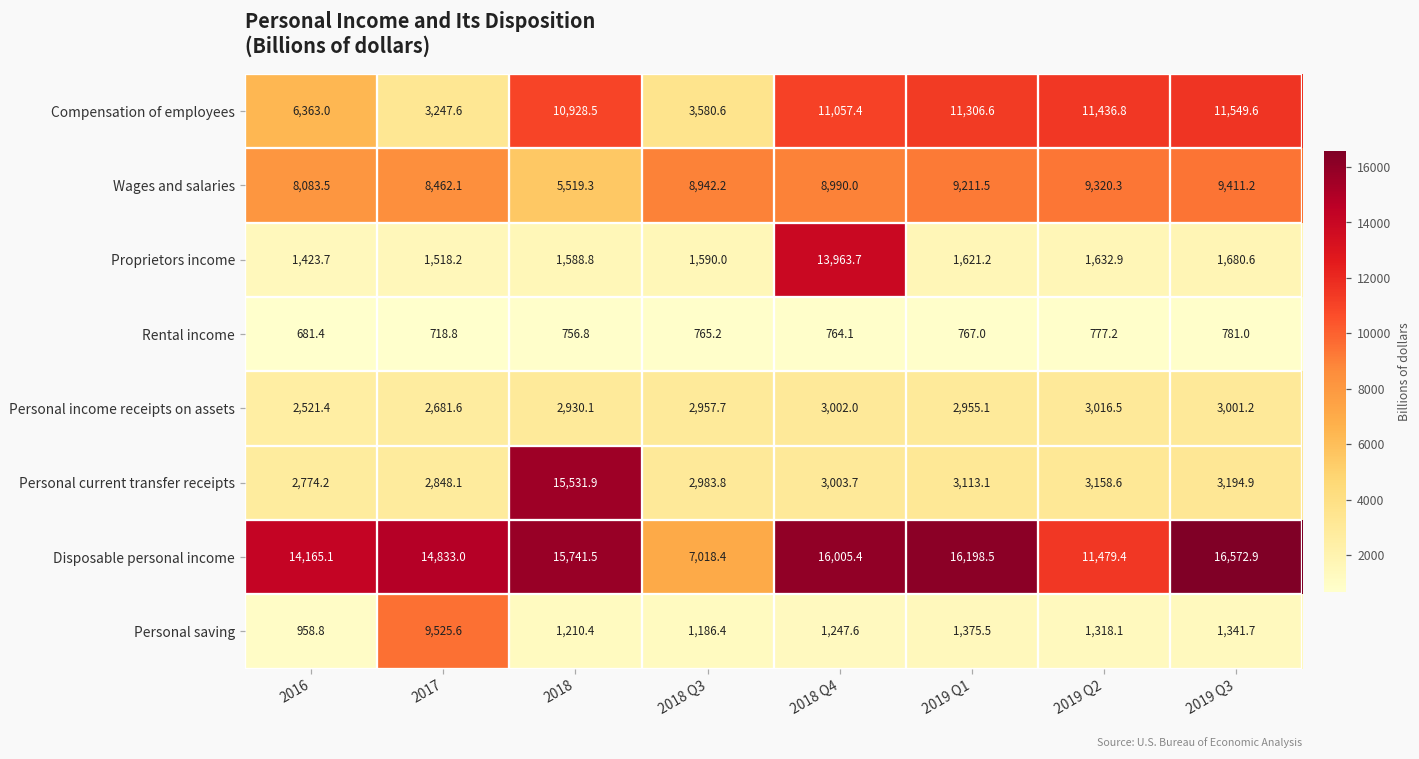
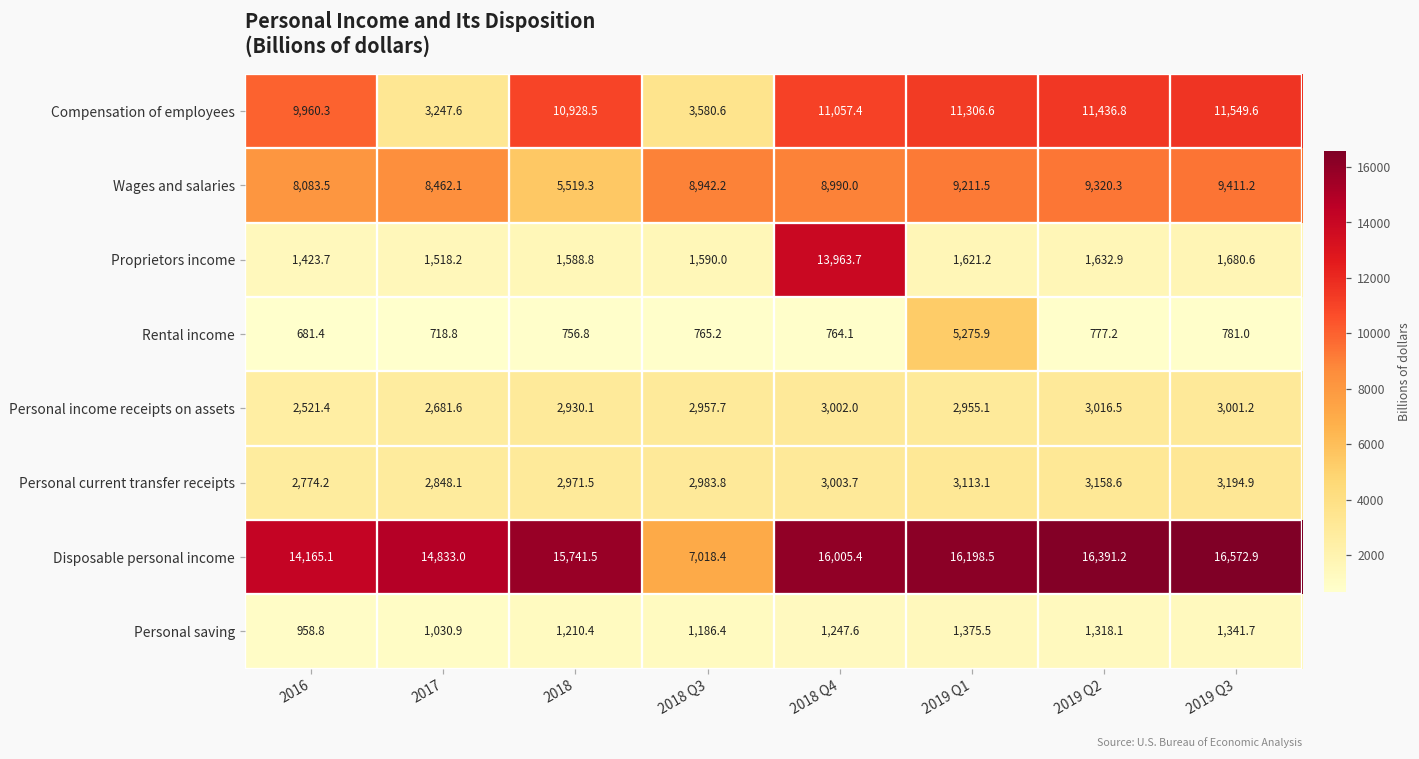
  {
    "Compensation of employees": {
-     "2016": "6,363.0",
+     "2016": "9,960.3",
      "2017": "3,247.6",
      "2018": "10,928.5",
      "2018 Q3": "3,580.6",
      "2018 Q4": "11,057.4",
      "2019 Q1": "11,306.6",
      "2019 Q2": "11,436.8",
      "2019 Q3": "11,549.6"
    },
    "Wages and salaries": {
      "2016": "8,083.5",
      "2017": "8,462.1",
      "2018": "5,519.3",
      "2018 Q3": "8,942.2",
      "2018 Q4": "8,990.0",
      "2019 Q1": "9,211.5",
      "2019 Q2": "9,320.3",
      "2019 Q3": "9,411.2"
    },
    "Proprietors income": {
      "2016": "1,423.7",
      "2017": "1,518.2",
      "2018": "1,588.8",
      "2018 Q3": "1,590.0",
      "2018 Q4": "13,963.7",
      "2019 Q1": "1,621.2",
      "2019 Q2": "1,632.9",
      "2019 Q3": "1,680.6"
    },
    "Rental income": {
      "2016": "681.4",
      "2017": "718.8",
      "2018": "756.8",
      "2018 Q3": "765.2",
      "2018 Q4": "764.1",
-     "2019 Q1": "767.0",
+     "2019 Q1": "5,275.9",
      "2019 Q2": "777.2",
      "2019 Q3": "781.0"
    },
    "Personal income receipts on assets": {
      "2016": "2,521.4",
      "2017": "2,681.6",
      "2018": "2,930.1",
      "2018 Q3": "2,957.7",
      "2018 Q4": "3,002.0",
      "2019 Q1": "2,955.1",
      "2019 Q2": "3,016.5",
      "2019 Q3": "3,001.2"
    },
    "Personal current transfer receipts": {
      "2016": "2,774.2",
      "2017": "2,848.1",
-     "2018": "15,531.9",
+     "2018": "2,971.5",
      "2018 Q3": "2,983.8",
      "2018 Q4": "3,003.7",
      "2019 Q1": "3,113.1",
      "2019 Q2": "3,158.6",
      "2019 Q3": "3,194.9"
    },
    "Disposable personal income": {
      "2016": "14,165.1",
      "2017": "14,833.0",
      "2018": "15,741.5",
      "2018 Q3": "7,018.4",
      "2018 Q4": "16,005.4",
      "2019 Q1": "16,198.5",
-     "2019 Q2": "11,479.4",
+     "2019 Q2": "16,391.2",
      "2019 Q3": "16,572.9"
    },
    "Personal saving": {
      "2016": "958.8",
-     "2017": "9,525.6",
+     "2017": "1,030.9",
      "2018": "1,210.4",
      "2018 Q3": "1,186.4",
      "2018 Q4": "1,247.6",
      "2019 Q1": "1,375.5",
      "2019 Q2": "1,318.1",
      "2019 Q3": "1,341.7"
    }
  }
